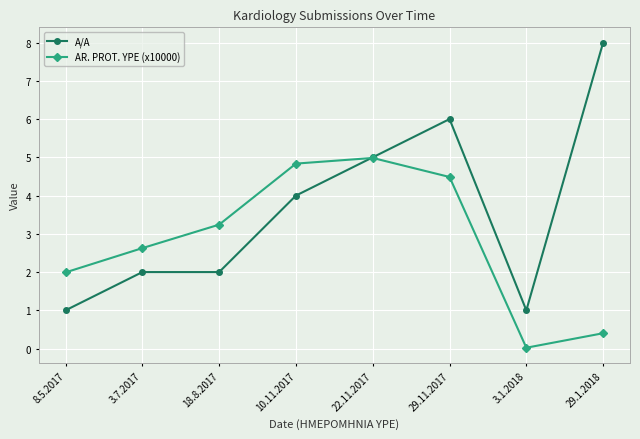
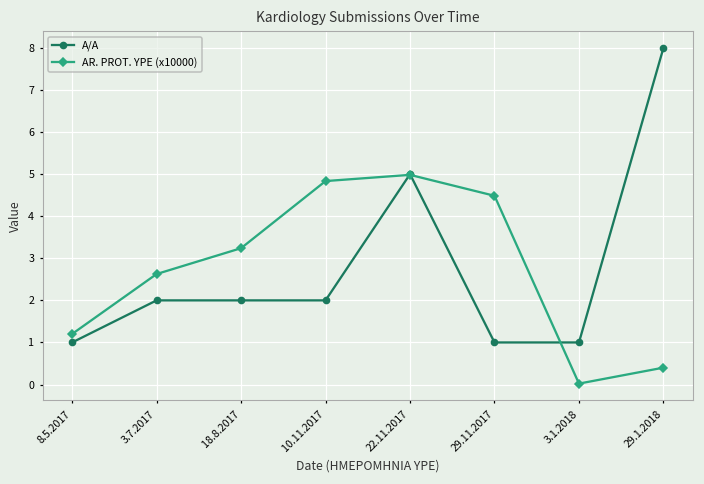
  {
    "A/A": {
      "8.5.2017": 1,
      "3.7.2017": 2,
      "18.8.2017": 2,
-     "10.11.2017": 4,
-     "29.11.2017": 6,
+     "10.11.2017": 2,
+     "29.11.2017": 1,
      "3.1.2018": 1,
      "29.1.2018": 8
    },
    "AR. PROT. YPE (x10000)": {
-     "8.5.2017": 2.0,
+     "8.5.2017": 1.2,
      "3.7.2017": 2.6,
      "18.8.2017": 3.2,
      "10.11.2017": 4.8,
      "29.11.2017": 4.5,
      "3.1.2018": 0.0,
      "29.1.2018": 0.4
    }
  }
